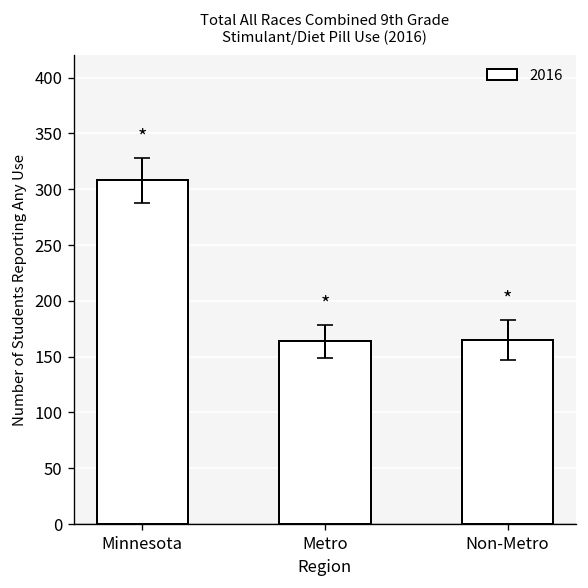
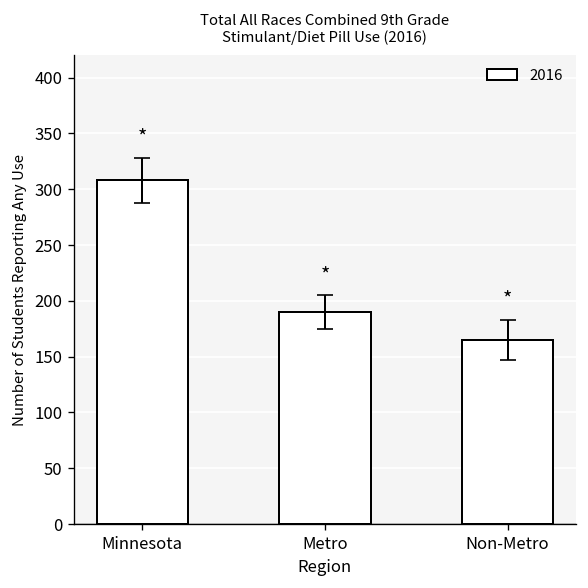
  {
    "2016": {
      "Minnesota": 310,
-     "Metro": 160,
+     "Metro": 190,
      "Non-Metro": 170
    }
  }
